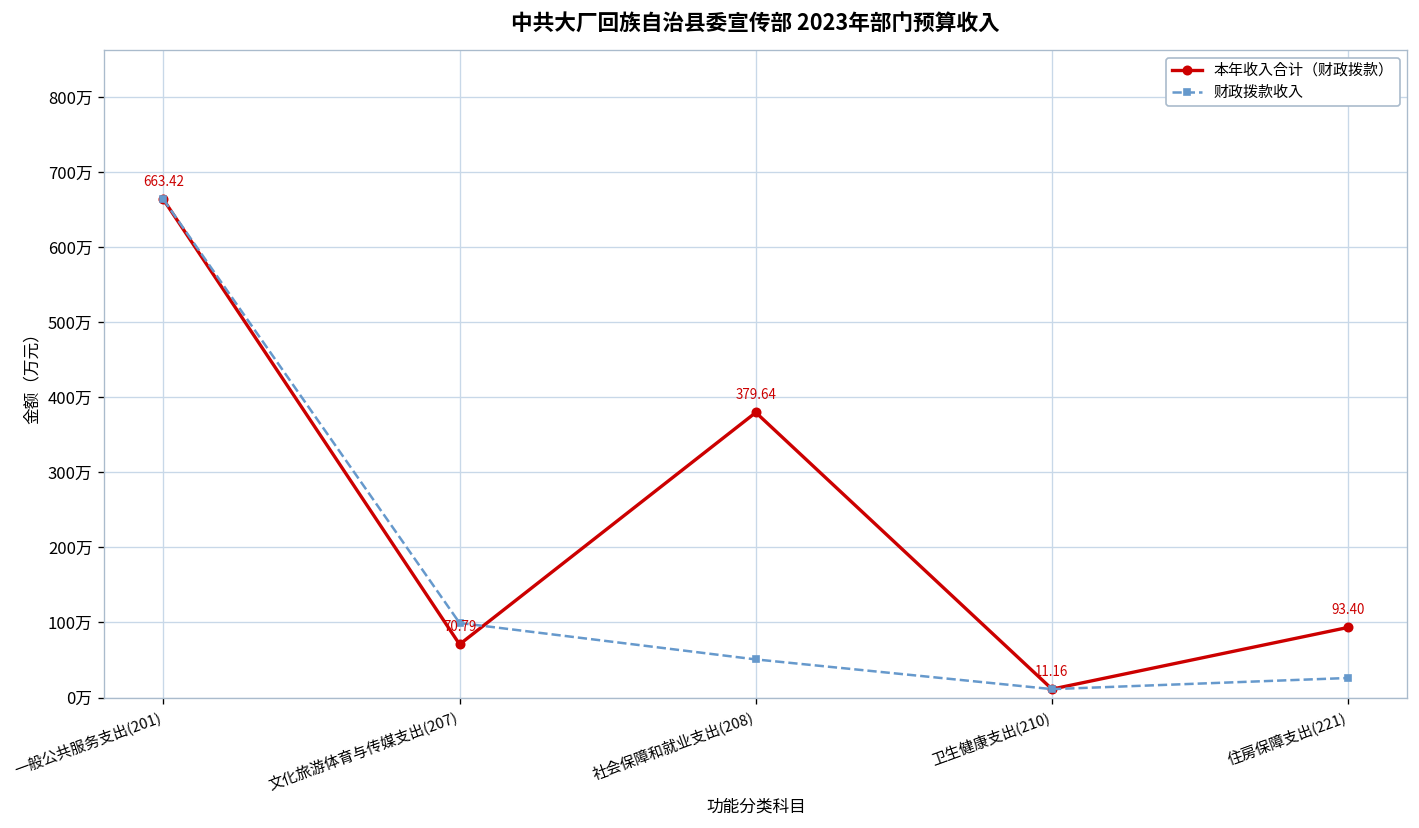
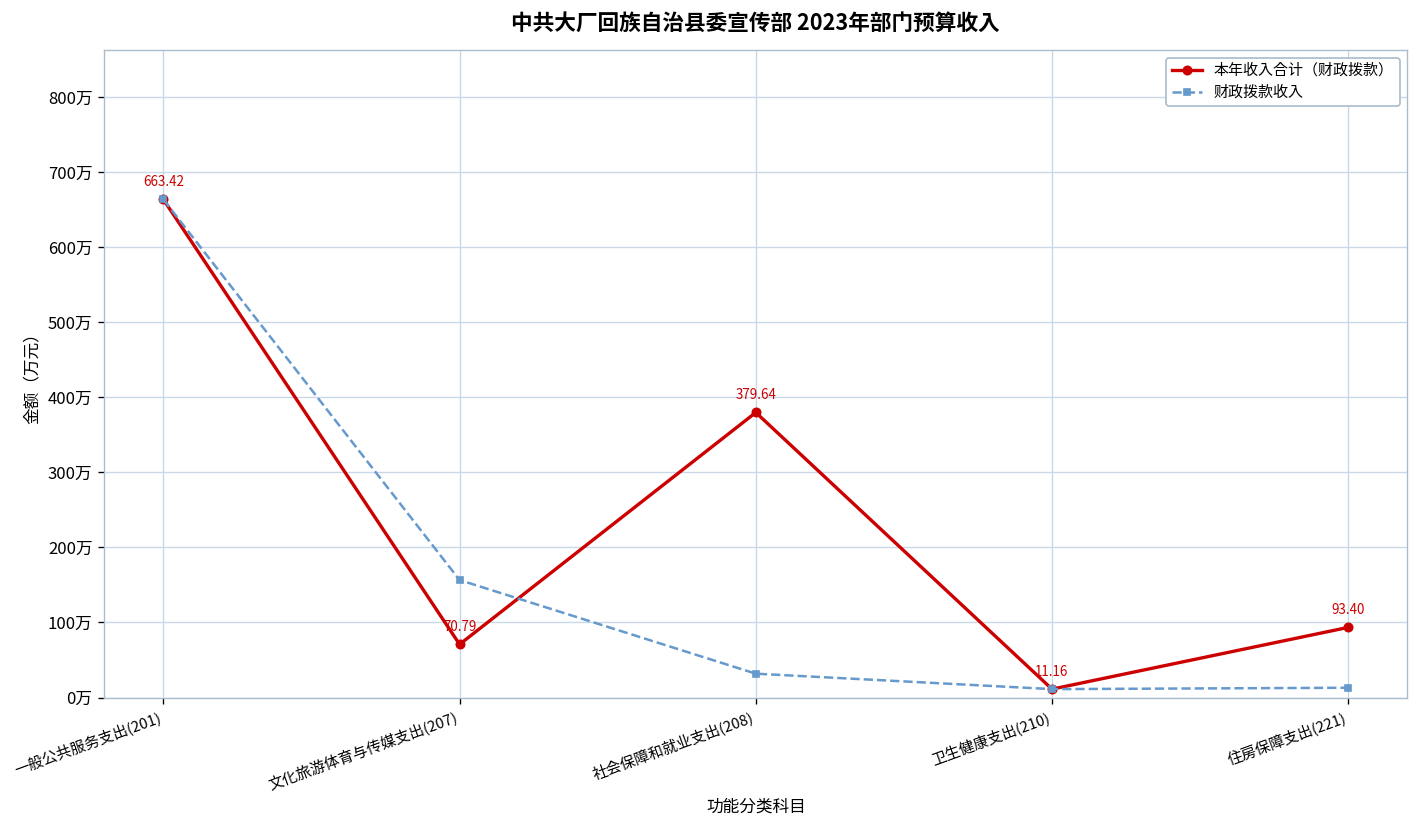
  {
    "本年收入合计（财政拨款）": {
      "社会保障和就业支出(208)": "379.64",
      "住房保障支出(221)": "93.40"
    },
    "财政拨款收入": {
-     "文化旅游体育与传媒支出(207)": "100万",
-     "社会保障和就业支出(208)": "50万",
-     "住房保障支出(221)": "30万"
+     "文化旅游体育与传媒支出(207)": "160万",
+     "社会保障和就业支出(208)": "30万",
+     "住房保障支出(221)": "10万"
    }
  }
